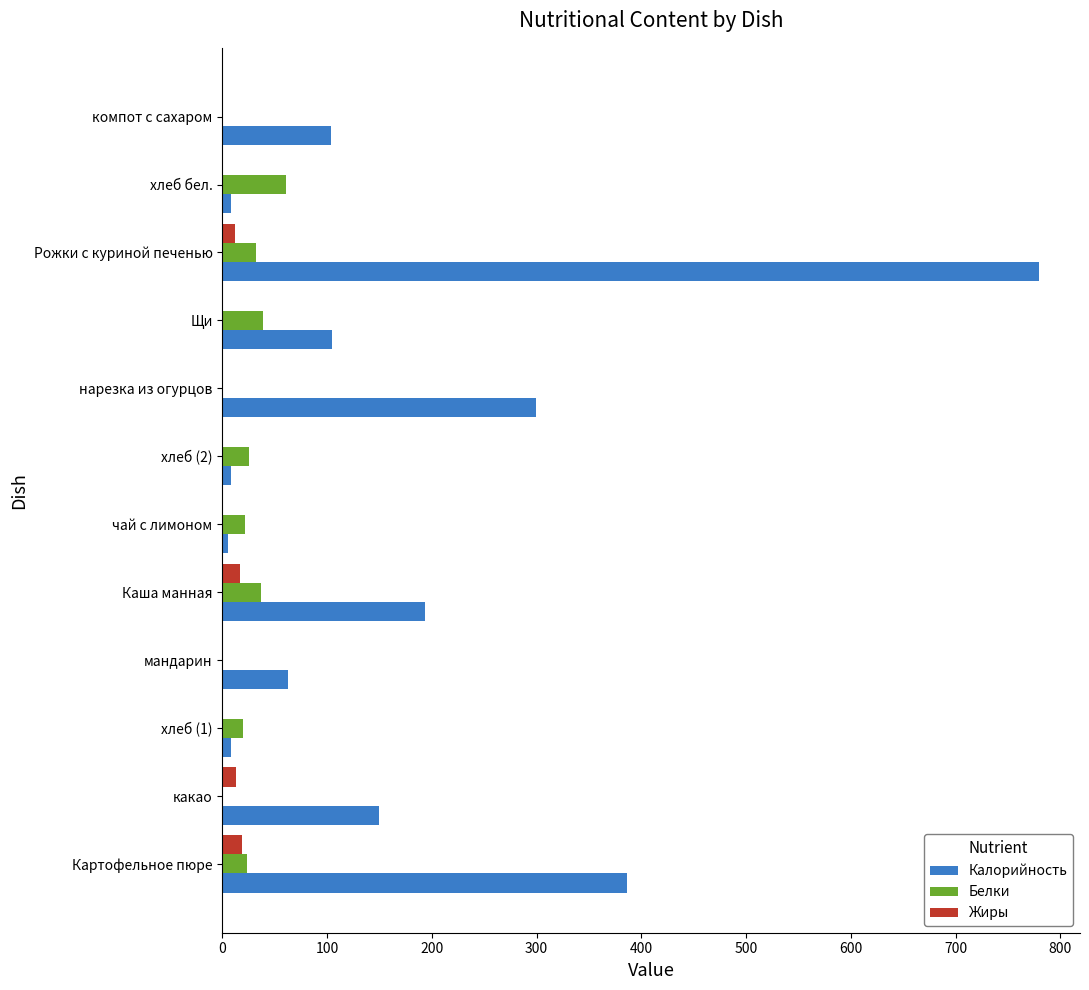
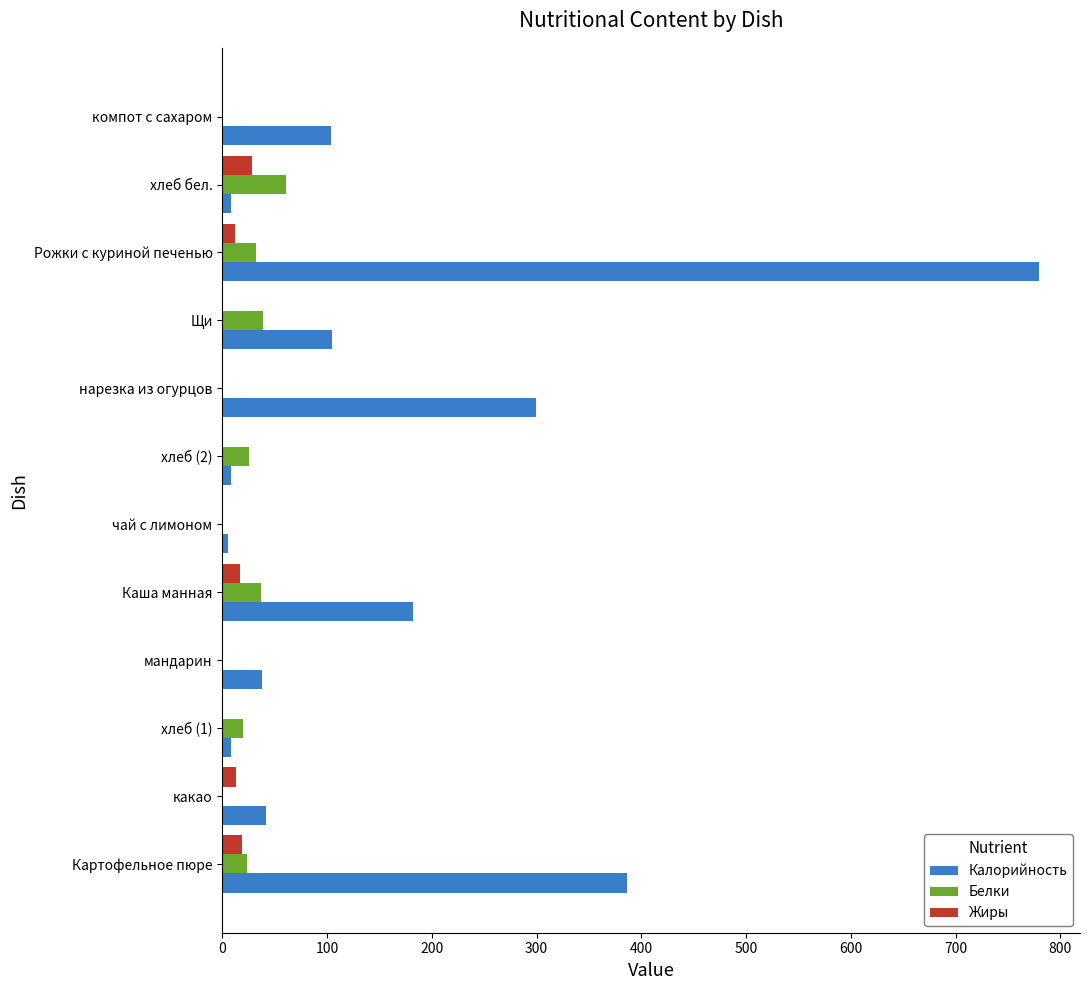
  {
    "Калорийность": {
      "компот с сахаром": 104,
      "хлеб бел.": 8,
      "Рожки с куриной печенью": 780,
      "Щи": 105,
      "нарезка из огурцов": 299,
      "хлеб (2)": 8,
      "чай с лимоном": 5,
-     "Каша манная": 194,
-     "мандарин": 63,
+     "Каша манная": 182,
+     "мандарин": 38,
      "хлеб (1)": 8,
-     "какао": 150,
+     "какао": 42,
      "Картофельное пюре": 387
    },
    "Белки": {
      "хлеб бел.": 61,
      "Рожки с куриной печенью": 33,
      "Щи": 39,
      "хлеб (2)": 25,
-     "чай с лимоном": 22,
+     "чай с лимоном": 0,
      "Каша манная": 37,
      "хлеб (1)": 20,
      "Картофельное пюре": 24
    },
    "Жиры": {
      "компот с сахаром": 0,
-     "хлеб бел.": 0,
+     "хлеб бел.": 28,
      "Рожки с куриной печенью": 12,
      "хлеб (2)": 0,
      "чай с лимоном": 0,
      "Каша манная": 17,
      "хлеб (1)": 0,
      "какао": 13,
      "Картофельное пюре": 19
    }
  }
